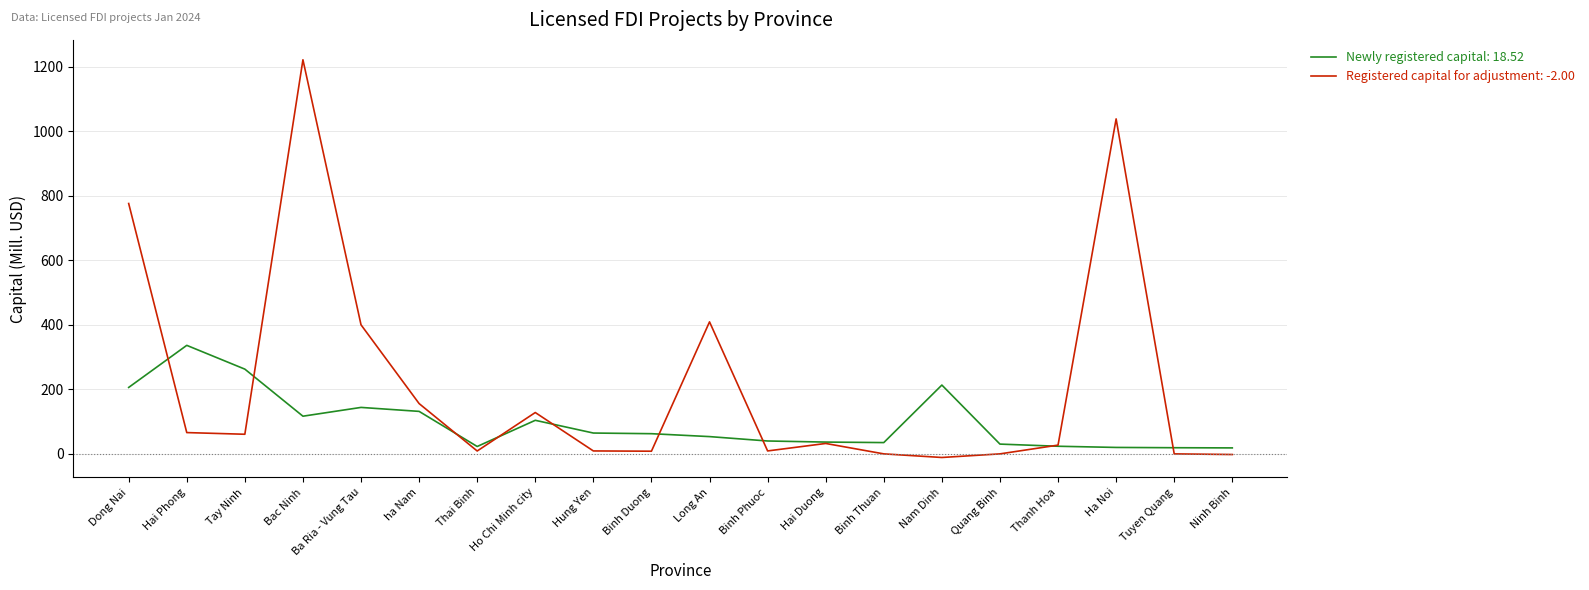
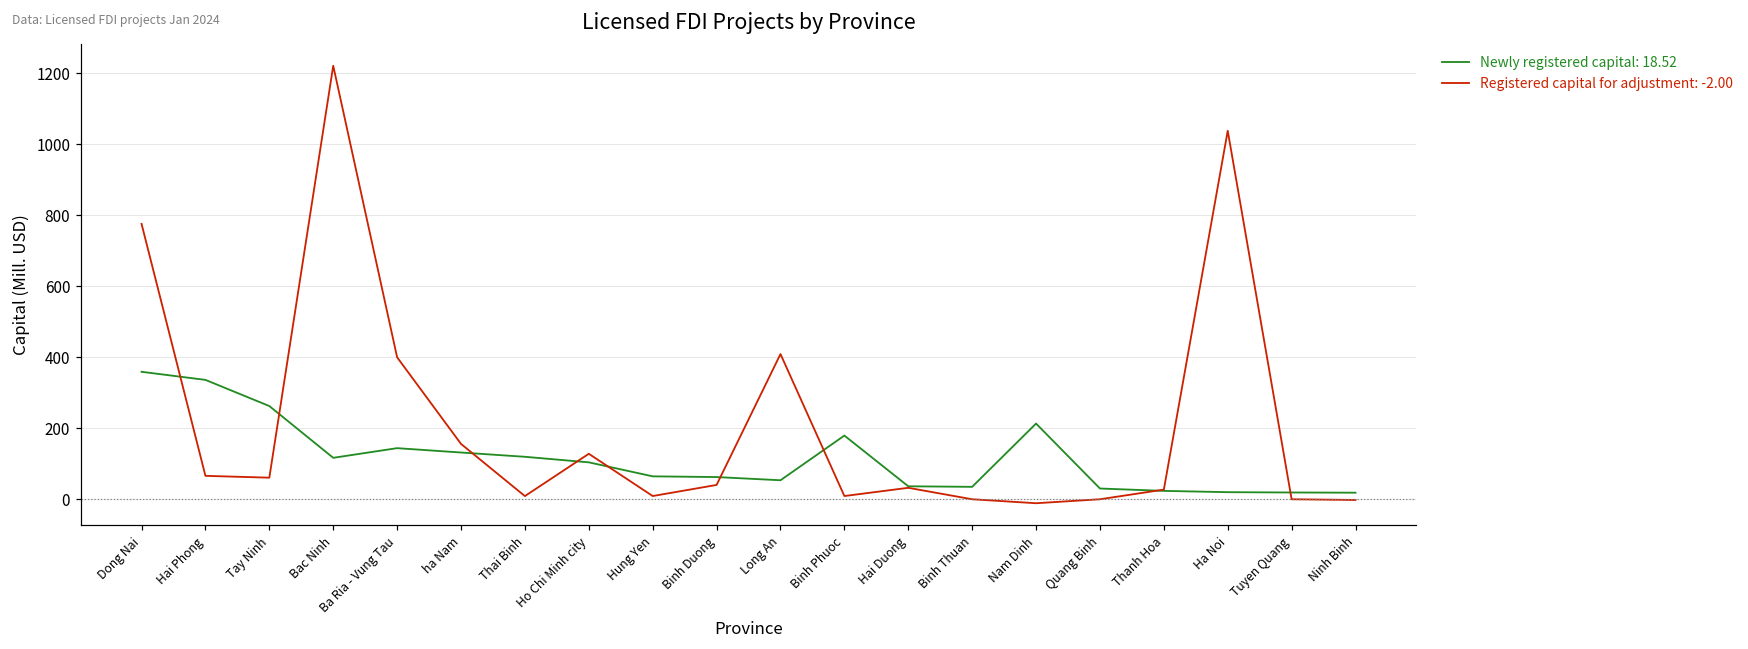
  {
    "Newly registered capital: 18.52": {
-     "Dong Nai": 210,
+     "Dong Nai": 360,
      "Hai Phong": 340,
      "Tay Ninh": 260,
      "Bac Ninh": 120,
      "Ba Ria - Vung Tau": 140,
      "ha Nam": 130,
-     "Thai Binh": 20,
+     "Thai Binh": 120,
      "Ho Chi Minh city": 100,
      "Hung Yen": 60,
      "Binh Duong": 60,
      "Long An": 50,
-     "Binh Phuoc": 40,
+     "Binh Phuoc": 180,
      "Binh Thuan": 40,
      "Nam Dinh": 210,
      "Quang Binh": 30,
      "Ha Noi": 20,
      "Tuyen Quang": 20,
      "Ninh Binh": 20
    },
    "Registered capital for adjustment: -2.00": {
      "Dong Nai": 780,
      "Hai Phong": 70,
      "Tay Ninh": 60,
      "Bac Ninh": 1220,
      "Ba Ria - Vung Tau": 400,
      "ha Nam": 160,
      "Thai Binh": 10,
      "Ho Chi Minh city": 130,
      "Hung Yen": 10,
-     "Binh Duong": 10,
+     "Binh Duong": 40,
      "Long An": 410,
      "Binh Phuoc": 10,
      "Binh Thuan": 0,
      "Nam Dinh": -10,
      "Quang Binh": 0,
      "Ha Noi": 1040,
      "Tuyen Quang": 0,
      "Ninh Binh": 0
    }
  }
